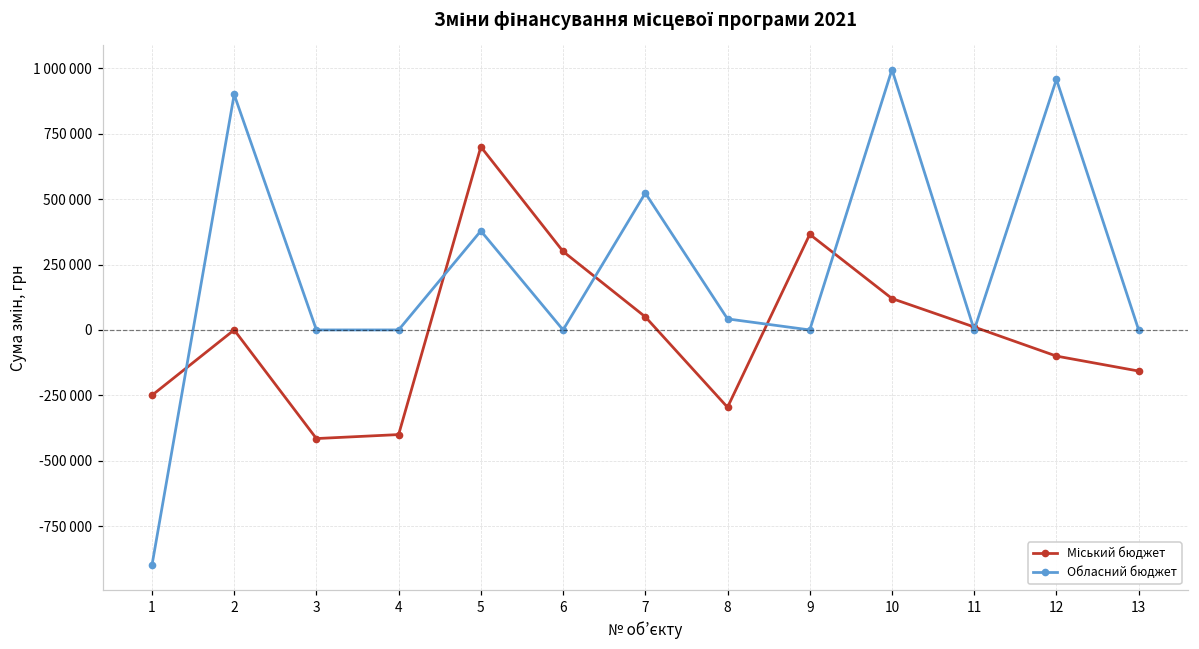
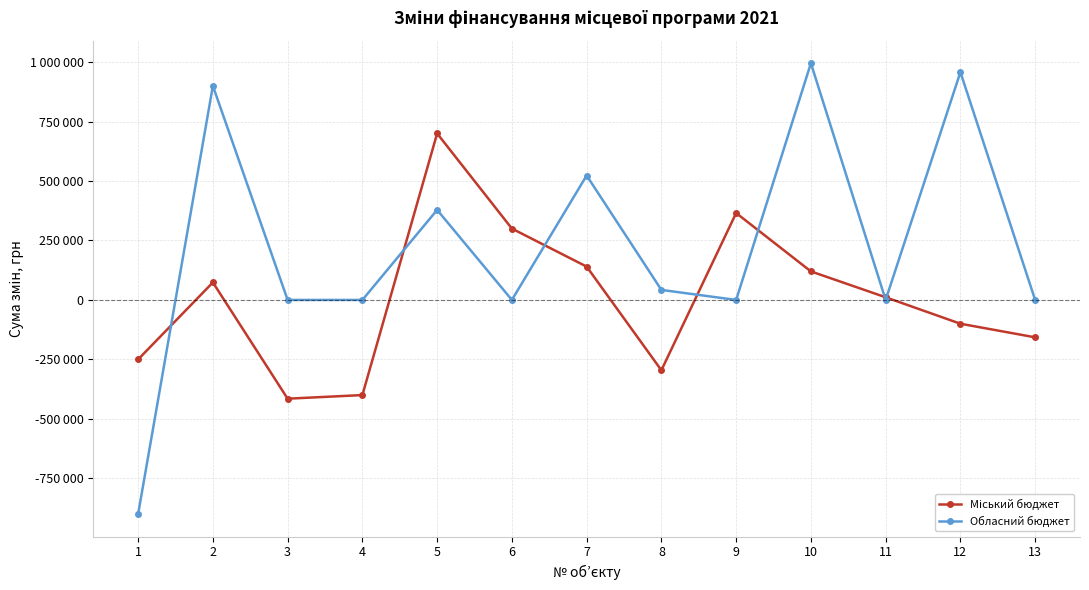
  {
    "Міський бюджет": {
      "1": -250000,
-     "2": 0,
+     "2": 70000,
      "3": -420000,
      "4": -400000,
      "5": 700000,
      "6": 300000,
-     "7": 50000,
+     "7": 140000,
      "8": -300000,
      "9": 370000,
      "10": 120000,
      "11": 10000,
      "12": -100000,
      "13": -160000
    },
    "Обласний бюджет": {
      "1": -900000,
      "2": 900000,
      "3": 0,
      "4": 0,
      "5": 380000,
      "6": 0,
      "7": 520000,
      "8": 40000,
      "9": 0,
      "10": 1000000,
      "11": 0,
      "12": 960000,
      "13": 0
    }
  }
